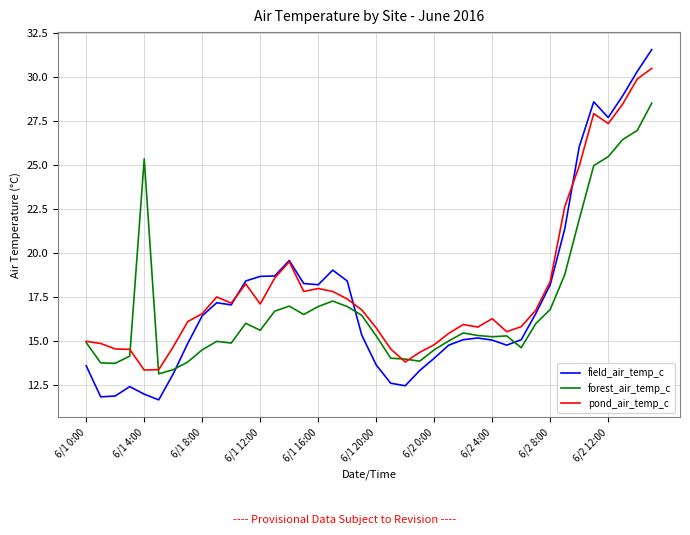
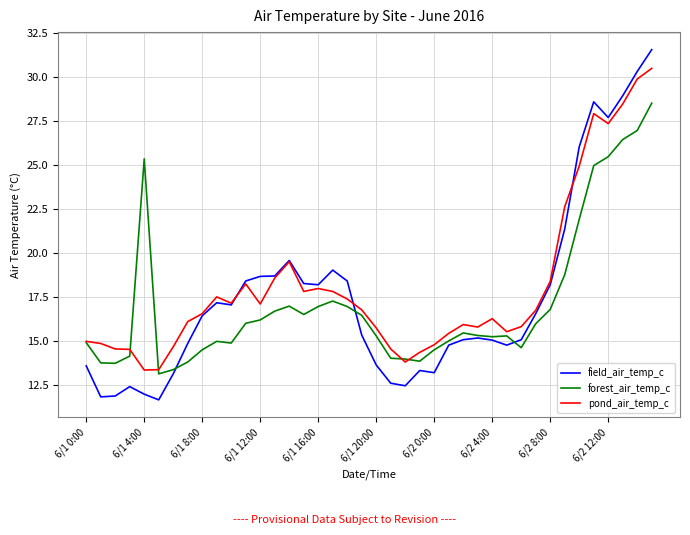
  {
    "field_air_temp_c": {
      "6/1 0:00": 13.6,
      "6/1 4:00": 12.0,
      "6/1 12:00": 18.7,
      "6/1 16:00": 18.2,
      "6/1 20:00": 13.6,
-     "6/2 0:00": 14.0,
+     "6/2 0:00": 13.2,
      "6/2 4:00": 15.0,
      "6/2 8:00": 18.2,
      "6/2 12:00": 27.7
    },
    "forest_air_temp_c": {
      "6/1 4:00": 25.3,
      "6/1 8:00": 14.5,
-     "6/1 12:00": 15.6,
+     "6/1 12:00": 16.2,
      "6/1 16:00": 16.9,
      "6/1 20:00": 15.3,
      "6/2 0:00": 14.5,
      "6/2 4:00": 15.2,
      "6/2 8:00": 16.8,
      "6/2 12:00": 25.5
    },
    "pond_air_temp_c": {
      "6/1 4:00": 13.3,
      "6/1 12:00": 17.1,
      "6/1 16:00": 18.0,
      "6/1 20:00": 15.7,
      "6/2 0:00": 14.8,
      "6/2 4:00": 16.2,
      "6/2 8:00": 18.4,
      "6/2 12:00": 27.3
    }
  }
